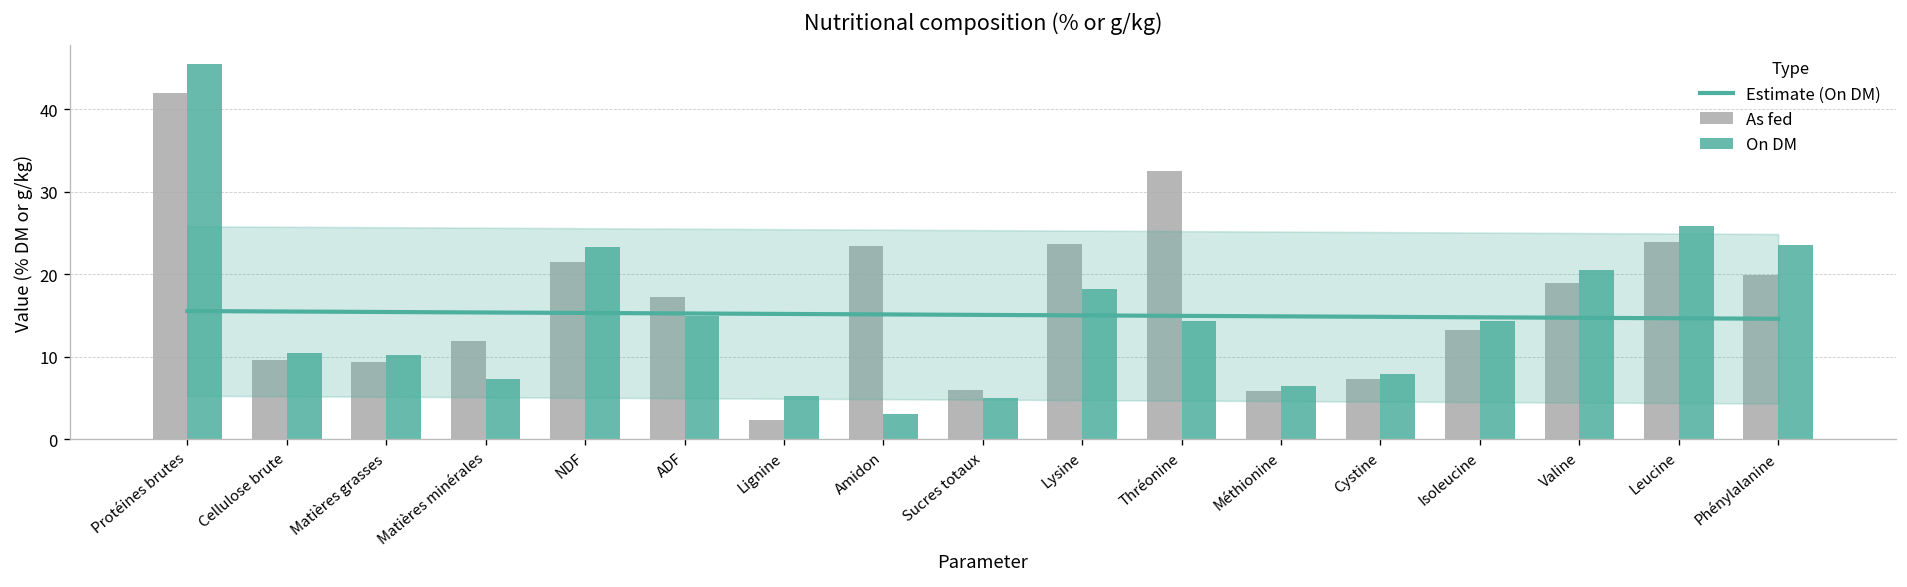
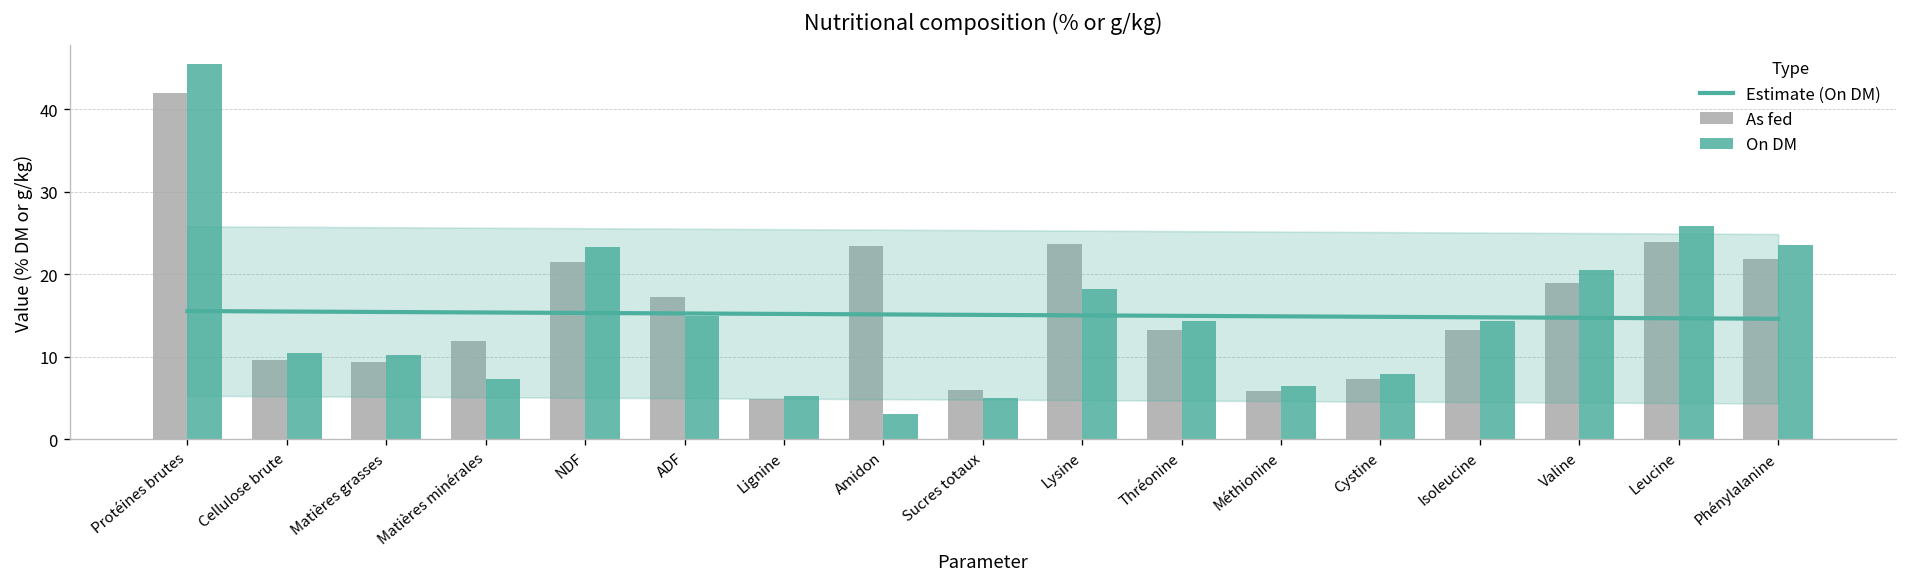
  {
    "As fed": {
      "Protéines brutes": 42,
      "Cellulose brute": 10,
      "Matières grasses": 9,
      "Matières minérales": 12,
      "NDF": 22,
      "ADF": 17,
-     "Lignine": 2,
+     "Lignine": 5,
      "Amidon": 23,
      "Sucres totaux": 6,
      "Lysine": 24,
-     "Thréonine": 33,
+     "Thréonine": 13,
      "Méthionine": 6,
      "Cystine": 7,
      "Isoleucine": 13,
      "Valine": 19,
      "Leucine": 24,
-     "Phénylalanine": 20
+     "Phénylalanine": 22
    }
  }
